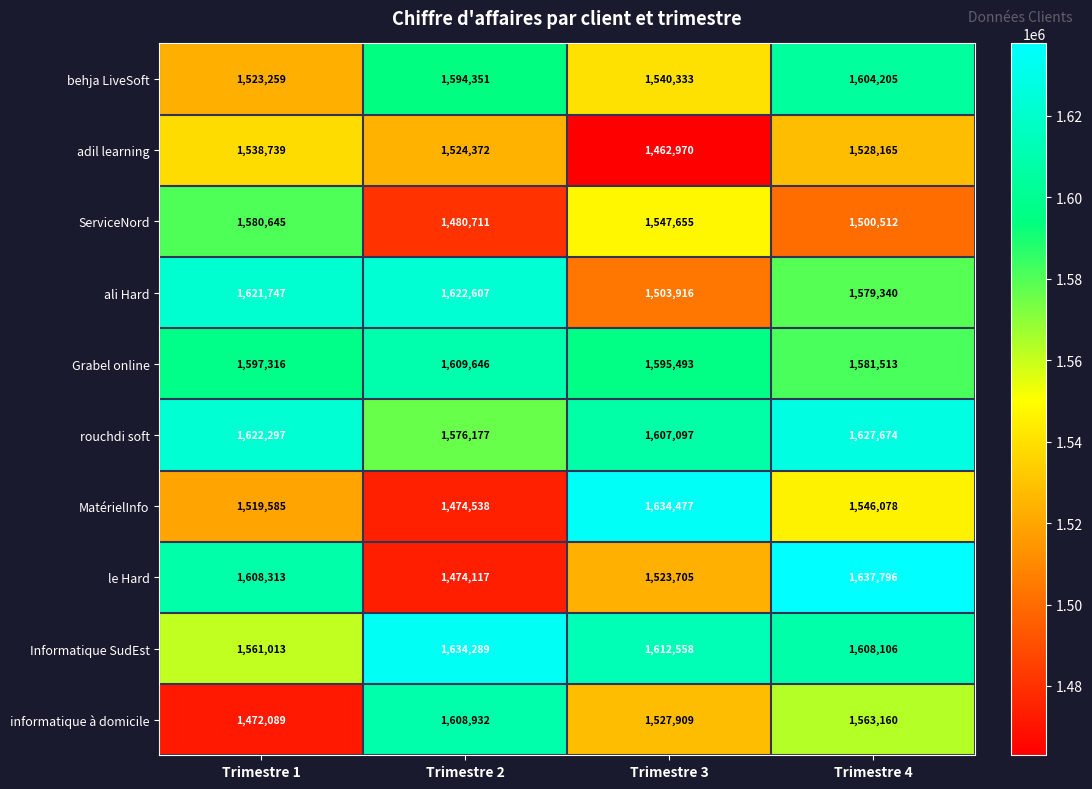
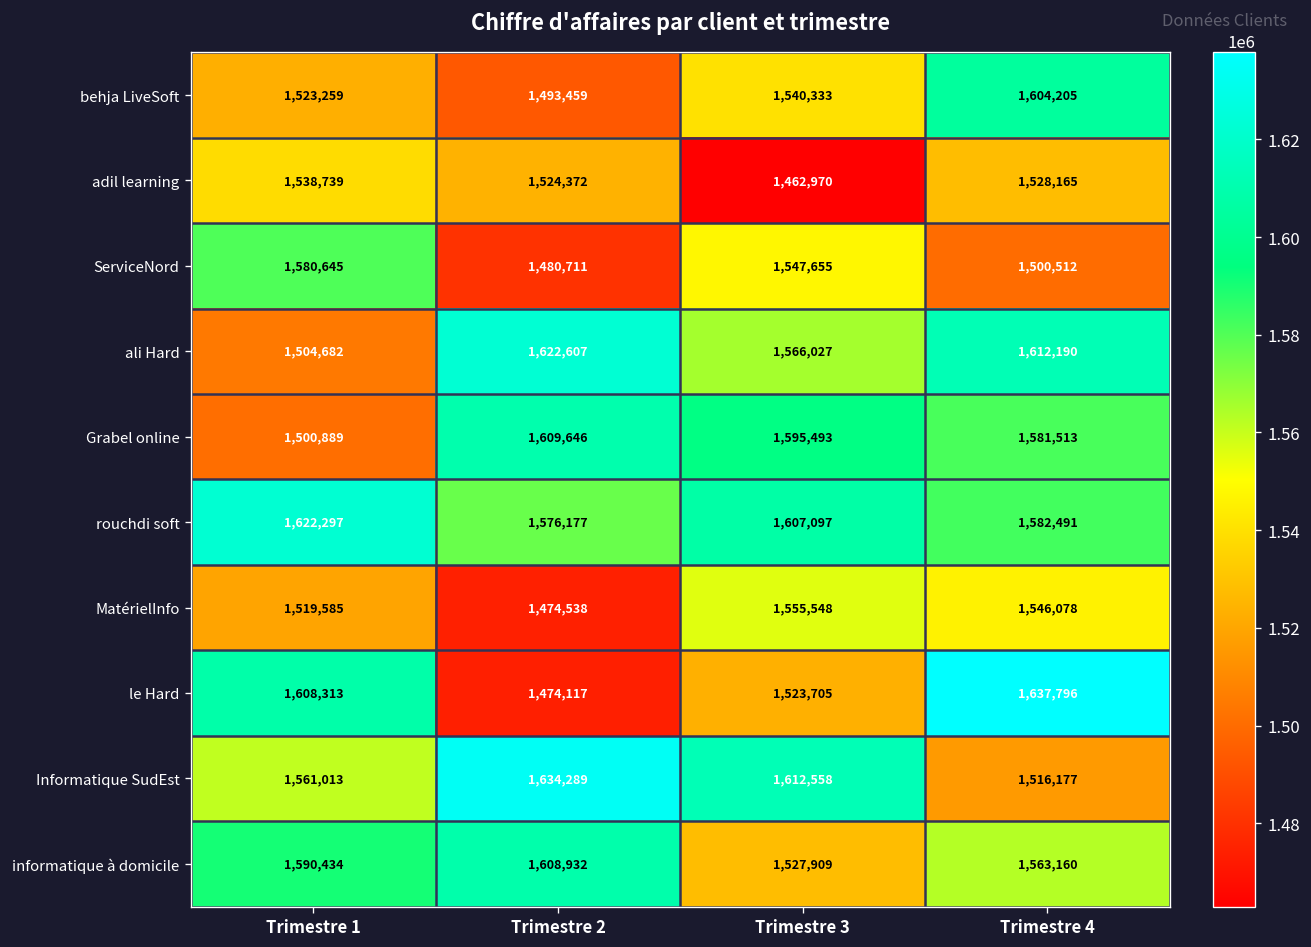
  {
    "behja LiveSoft": {
      "Trimestre 1": "1,523,259",
-     "Trimestre 2": "1,594,351",
+     "Trimestre 2": "1,493,459",
      "Trimestre 3": "1,540,333",
      "Trimestre 4": "1,604,205"
    },
    "adil learning": {
      "Trimestre 1": "1,538,739",
      "Trimestre 2": "1,524,372",
      "Trimestre 3": "1,462,970",
      "Trimestre 4": "1,528,165"
    },
    "ServiceNord": {
      "Trimestre 1": "1,580,645",
      "Trimestre 2": "1,480,711",
      "Trimestre 3": "1,547,655",
      "Trimestre 4": "1,500,512"
    },
    "ali Hard": {
-     "Trimestre 1": "1,621,747",
+     "Trimestre 1": "1,504,682",
      "Trimestre 2": "1,622,607",
-     "Trimestre 3": "1,503,916",
-     "Trimestre 4": "1,579,340"
+     "Trimestre 3": "1,566,027",
+     "Trimestre 4": "1,612,190"
    },
    "Grabel online": {
-     "Trimestre 1": "1,597,316",
+     "Trimestre 1": "1,500,889",
      "Trimestre 2": "1,609,646",
      "Trimestre 3": "1,595,493",
      "Trimestre 4": "1,581,513"
    },
    "rouchdi soft": {
      "Trimestre 1": "1,622,297",
      "Trimestre 2": "1,576,177",
      "Trimestre 3": "1,607,097",
-     "Trimestre 4": "1,627,674"
+     "Trimestre 4": "1,582,491"
    },
    "MatérielInfo": {
      "Trimestre 1": "1,519,585",
      "Trimestre 2": "1,474,538",
-     "Trimestre 3": "1,634,477",
+     "Trimestre 3": "1,555,548",
      "Trimestre 4": "1,546,078"
    },
    "le Hard": {
      "Trimestre 1": "1,608,313",
      "Trimestre 2": "1,474,117",
      "Trimestre 3": "1,523,705",
      "Trimestre 4": "1,637,796"
    },
    "Informatique SudEst": {
      "Trimestre 1": "1,561,013",
      "Trimestre 2": "1,634,289",
      "Trimestre 3": "1,612,558",
-     "Trimestre 4": "1,608,106"
+     "Trimestre 4": "1,516,177"
    },
    "informatique à domicile": {
-     "Trimestre 1": "1,472,089",
+     "Trimestre 1": "1,590,434",
      "Trimestre 2": "1,608,932",
      "Trimestre 3": "1,527,909",
      "Trimestre 4": "1,563,160"
    }
  }
